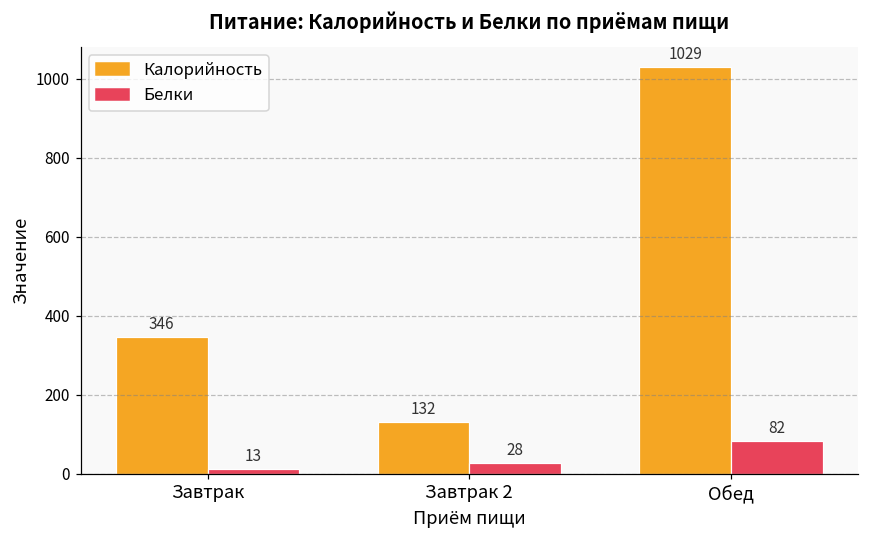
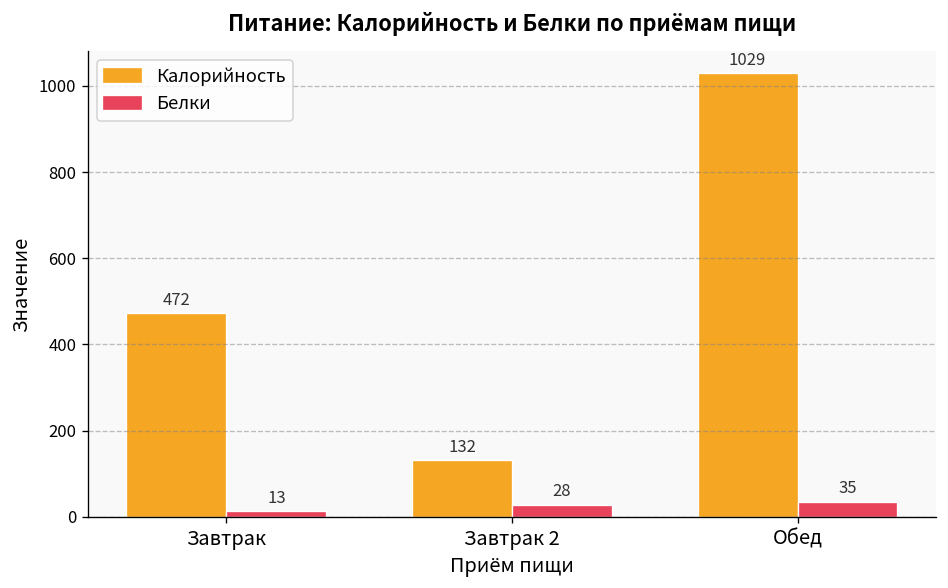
  {
    "Калорийность": {
-     "Завтрак": 346,
+     "Завтрак": 472,
      "Завтрак 2": 132,
      "Обед": 1029
    },
    "Белки": {
      "Завтрак": 13,
      "Завтрак 2": 28,
-     "Обед": 82
+     "Обед": 35
    }
  }
